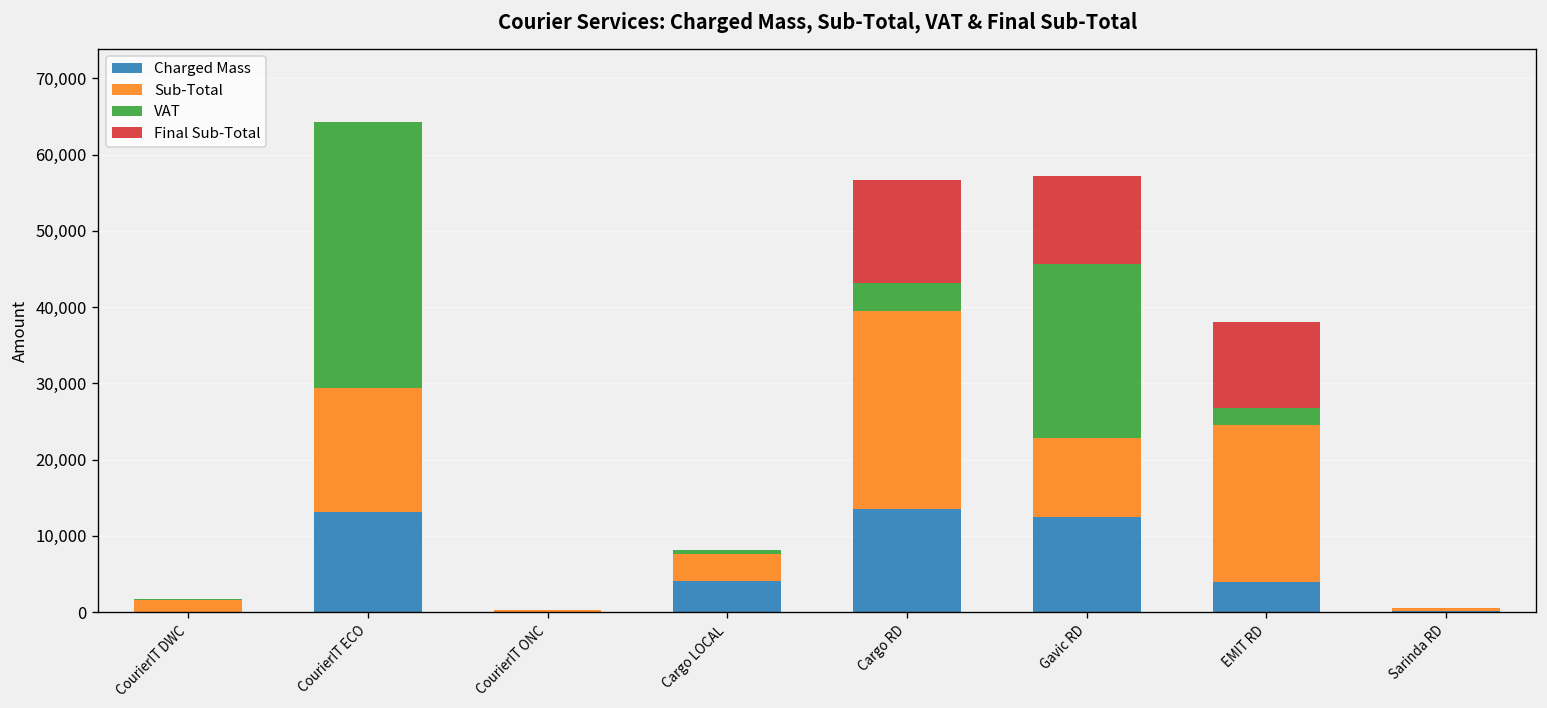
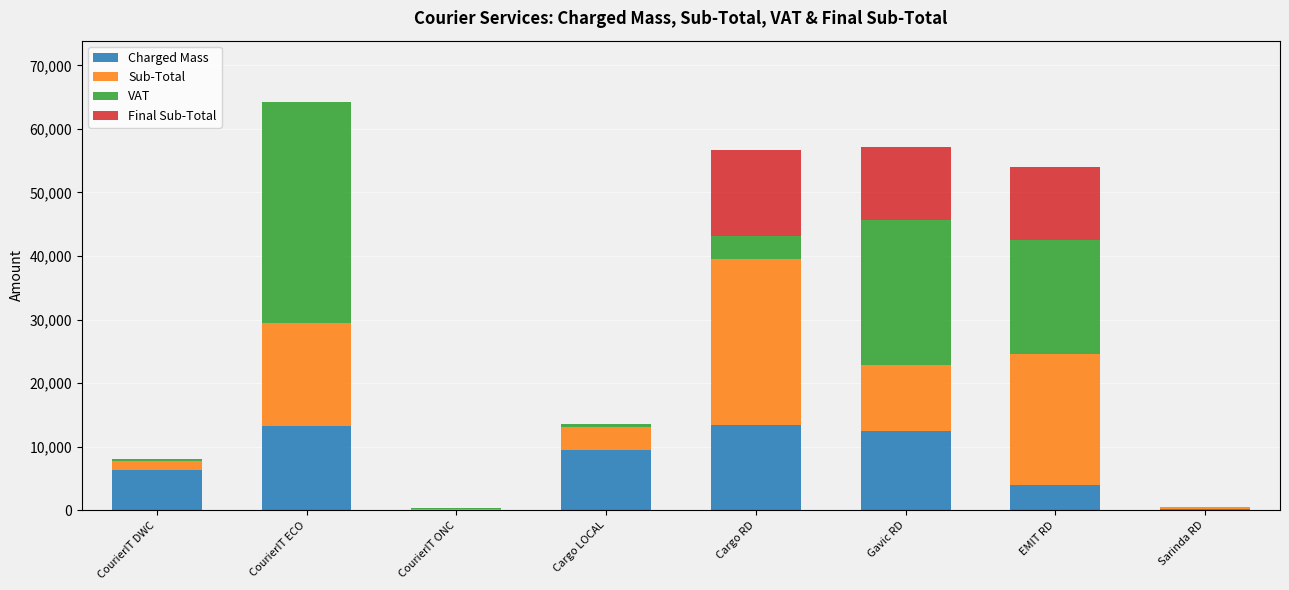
  {
    "Charged Mass": {
-     "CourierIT DWC": "0",
+     "CourierIT DWC": "6,000",
      "CourierIT ECO": "13,000",
-     "Cargo LOCAL": "4,000",
+     "Cargo LOCAL": "9,000",
      "Cargo RD": "13,000",
      "Gavic RD": "12,000",
      "EMIT RD": "4,000"
    },
    "Sub-Total": {
      "CourierIT DWC": "1,000",
      "CourierIT ECO": "16,000",
      "Cargo LOCAL": "4,000",
      "Cargo RD": "26,000",
      "Gavic RD": "10,000",
      "EMIT RD": "21,000"
    },
    "VAT": {
      "CourierIT ECO": "35,000",
      "Cargo LOCAL": "1,000",
      "Cargo RD": "4,000",
      "Gavic RD": "23,000",
-     "EMIT RD": "2,000"
+     "EMIT RD": "18,000"
    },
    "Final Sub-Total": {
      "CourierIT DWC": "0",
      "CourierIT ECO": "0",
      "CourierIT ONC": "0",
      "Cargo LOCAL": "0",
      "Cargo RD": "14,000",
      "Gavic RD": "12,000",
      "EMIT RD": "11,000",
      "Sarinda RD": "0"
    }
  }
